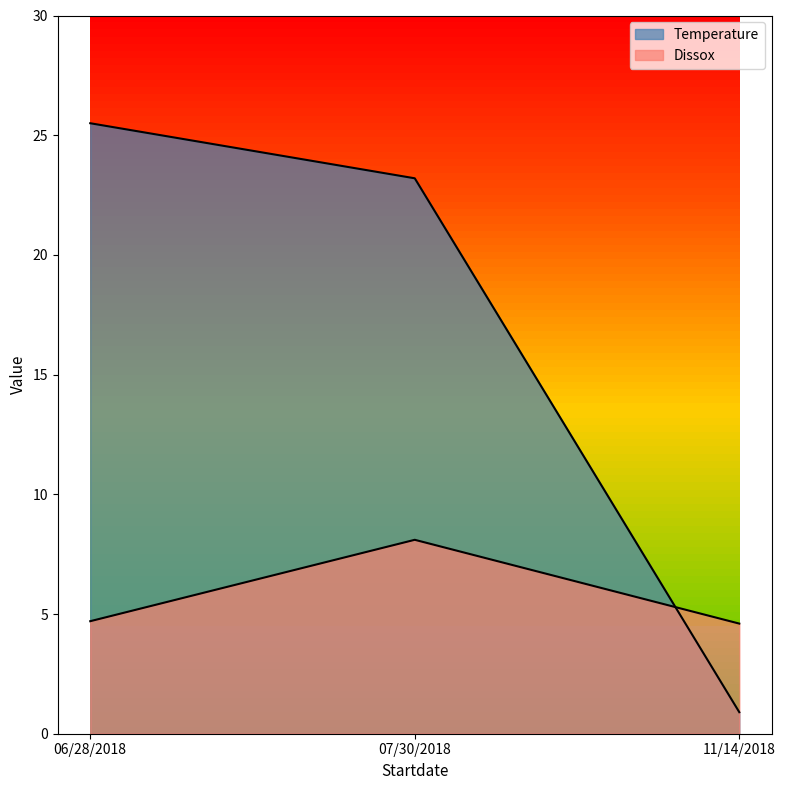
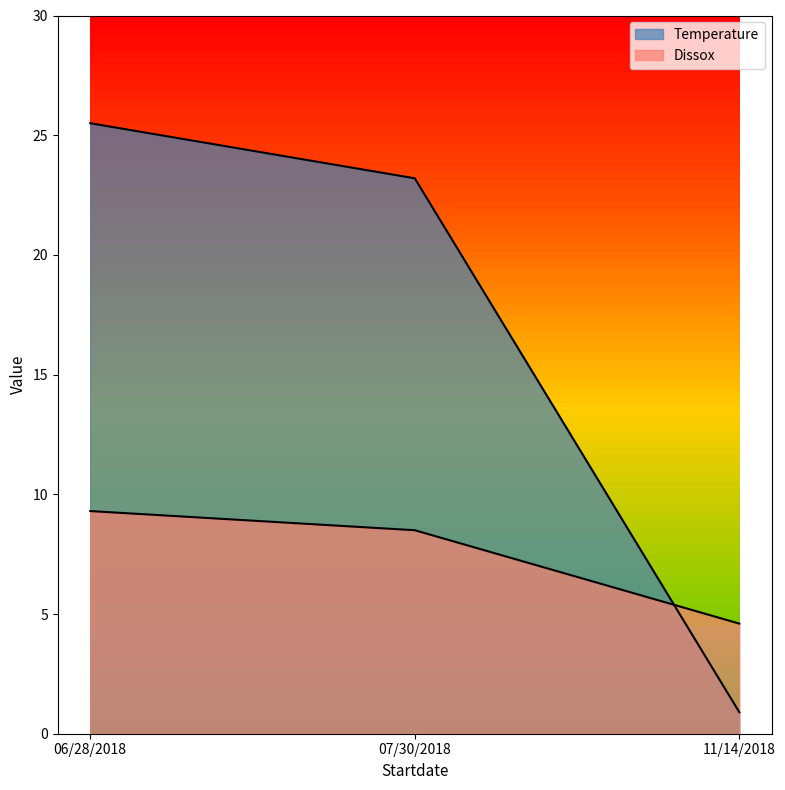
  {
    "Temperature": {
      "06/28/2018": 25.5,
      "07/30/2018": 23.2,
      "11/14/2018": 0.9
    },
    "Dissox": {
-     "06/28/2018": 4.7,
-     "07/30/2018": 8.1,
+     "06/28/2018": 9.3,
+     "07/30/2018": 8.5,
      "11/14/2018": 4.6
    }
  }
